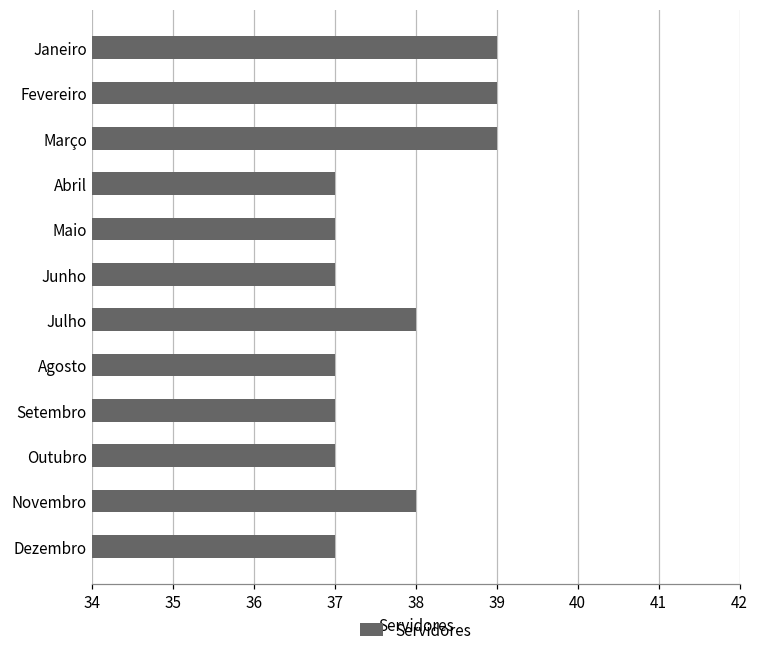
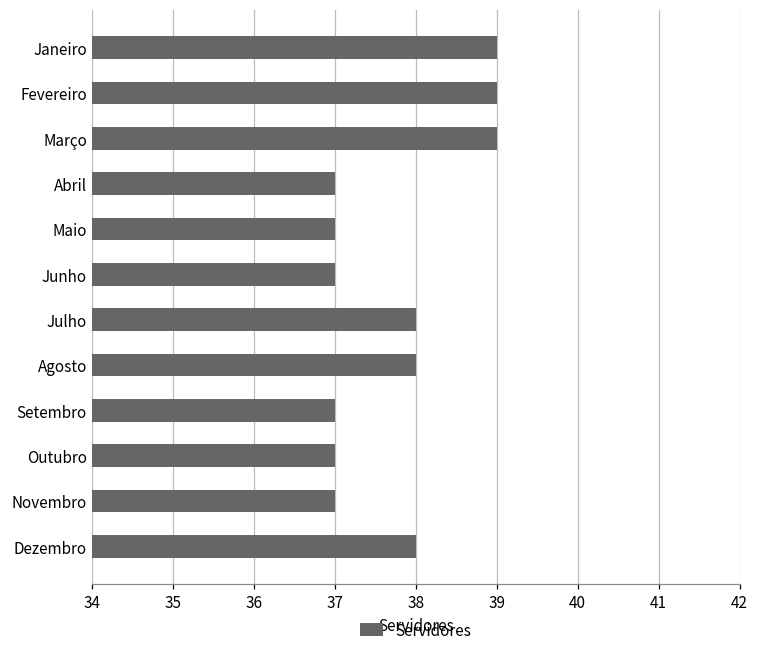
  {
    "Janeiro": 39,
    "Fevereiro": 39,
    "Março": 39,
    "Abril": 37,
    "Maio": 37,
    "Junho": 37,
    "Julho": 38,
-   "Agosto": 37,
+   "Agosto": 38,
    "Setembro": 37,
    "Outubro": 37,
-   "Novembro": 38,
-   "Dezembro": 37
+   "Novembro": 37,
+   "Dezembro": 38
  }
